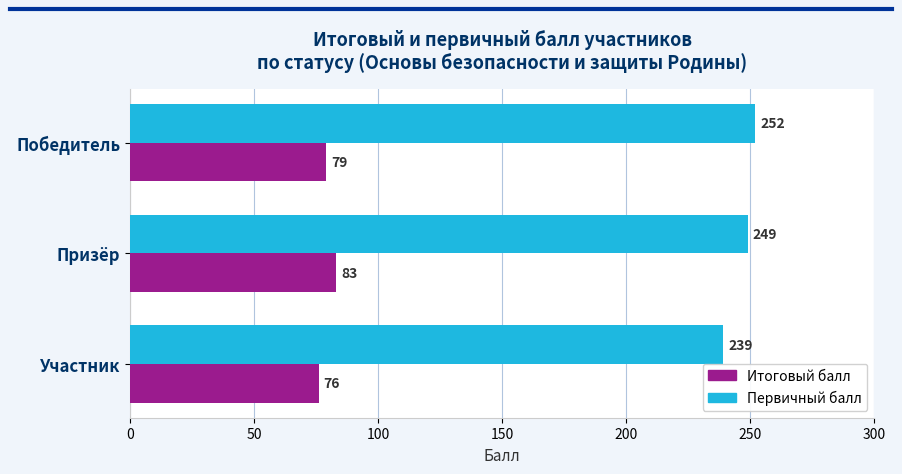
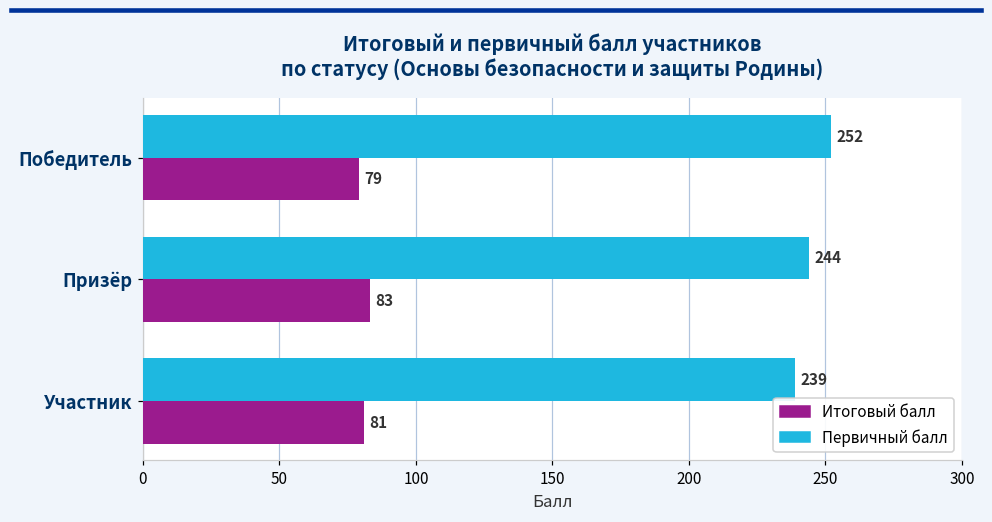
  {
    "Итоговый балл": {
      "Победитель": 79,
      "Призёр": 83,
-     "Участник": 76
+     "Участник": 81
    },
    "Первичный балл": {
      "Победитель": 252,
-     "Призёр": 249,
+     "Призёр": 244,
      "Участник": 239
    }
  }
